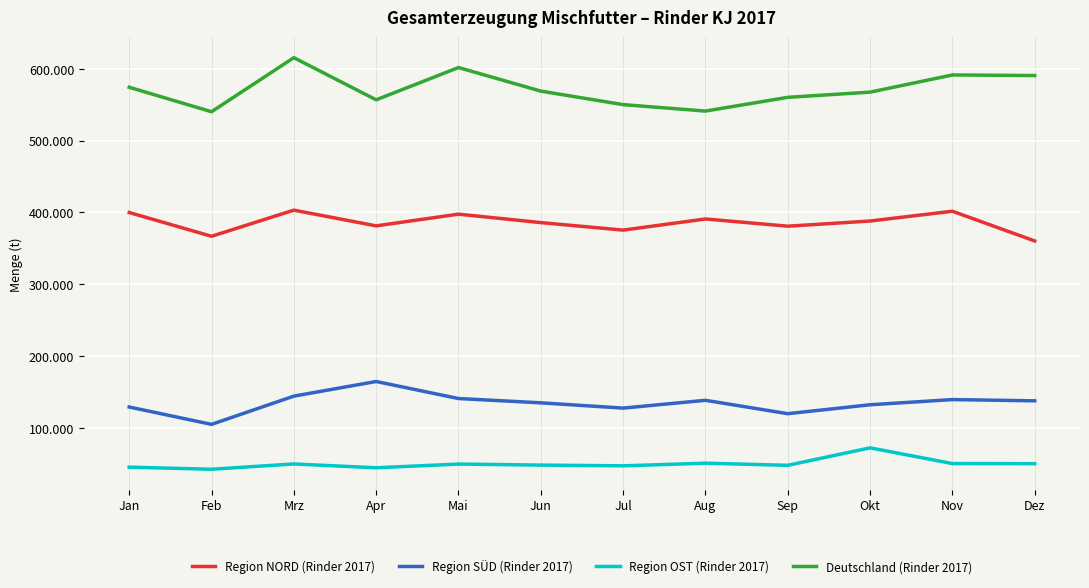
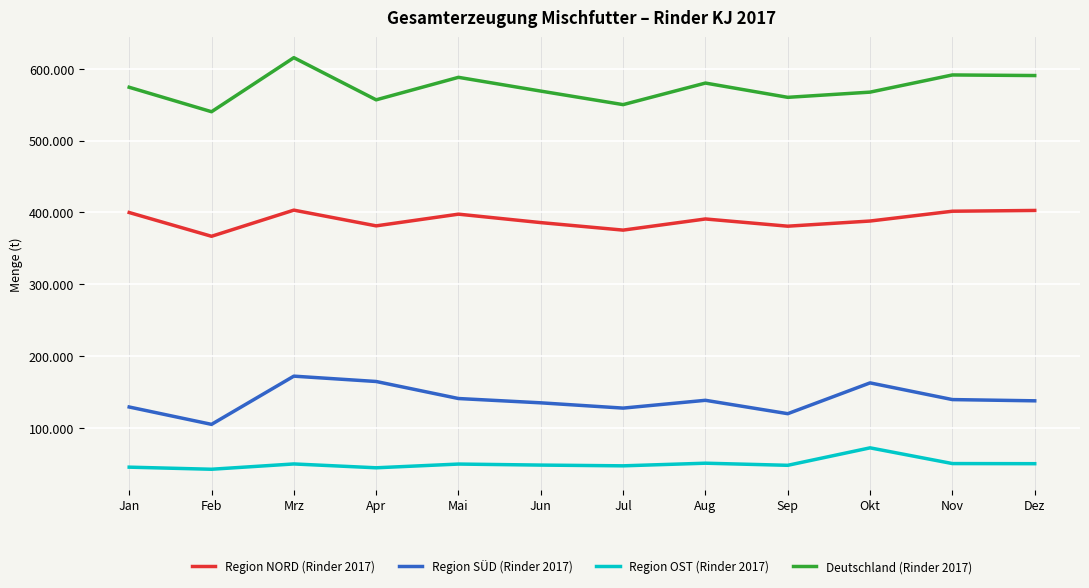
  {
    "Region NORD (Rinder 2017)": {
      "Jan": 400,
      "Feb": 370,
      "Mrz": 400,
      "Apr": 380,
      "Mai": 400,
      "Jun": 390,
      "Jul": 380,
      "Aug": 390,
      "Sep": 380,
      "Okt": 390,
      "Nov": 400,
-     "Dez": 360
+     "Dez": 400
    },
    "Region SÜD (Rinder 2017)": {
      "Jan": 130,
      "Feb": 100,
-     "Mrz": 140,
+     "Mrz": 170,
      "Apr": 160,
      "Mai": 140,
      "Jun": 130,
      "Jul": 130,
      "Aug": 140,
      "Sep": 120,
-     "Okt": 130,
+     "Okt": 160,
      "Nov": 140,
      "Dez": 140
    },
    "Region OST (Rinder 2017)": {
      "Jan": 50,
      "Feb": 40,
      "Mrz": 50,
      "Apr": 40,
      "Mai": 50,
      "Jun": 50,
      "Jul": 50,
      "Aug": 50,
      "Sep": 50,
      "Okt": 70,
      "Nov": 50,
      "Dez": 50
    },
    "Deutschland (Rinder 2017)": {
      "Jan": 570,
      "Feb": 540,
      "Mrz": 620,
      "Apr": 560,
-     "Mai": 600,
+     "Mai": 590,
      "Jun": 570,
      "Jul": 550,
-     "Aug": 540,
+     "Aug": 580,
      "Sep": 560,
      "Okt": 570,
      "Nov": 590,
      "Dez": 590
    }
  }
